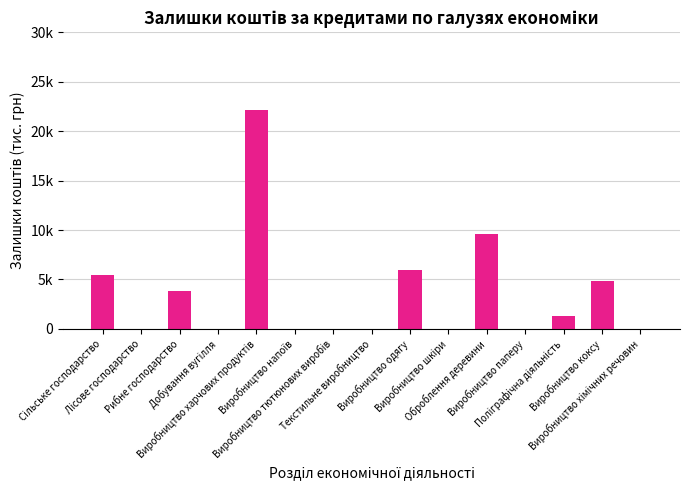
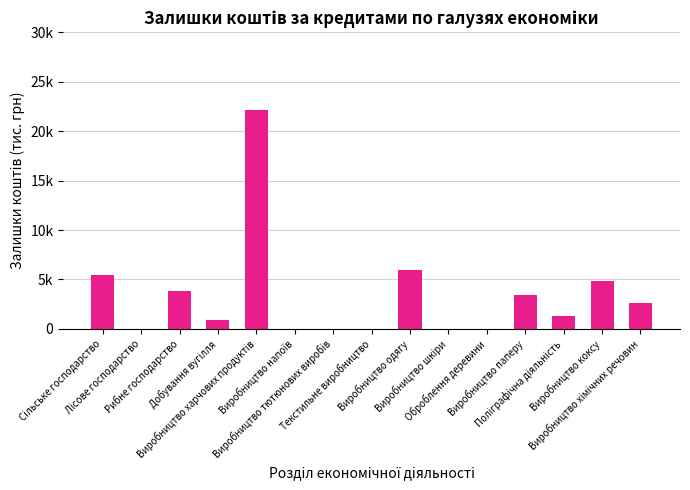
  {
    "Сільське господарство": 5000,
    "Лісове господарство": 0,
    "Рибне господарство": 4000,
-   "Добування вугілля": 0,
+   "Добування вугілля": 1000,
    "Виробництво харчових продуктів": 22000,
    "Виробництво напоїв": 0,
    "Виробництво тютюнових виробів": 0,
    "Текстильне виробництво": 0,
    "Виробництво одягу": 6000,
    "Виробництво шкіри": 0,
-   "Оброблення деревини": 10000,
-   "Виробництво паперу": 0,
+   "Оброблення деревини": 0,
+   "Виробництво паперу": 3000,
    "Поліграфічна діяльність": 1000,
    "Виробництво коксу": 5000,
-   "Виробництво хімічних речовин": 0
+   "Виробництво хімічних речовин": 3000
  }
